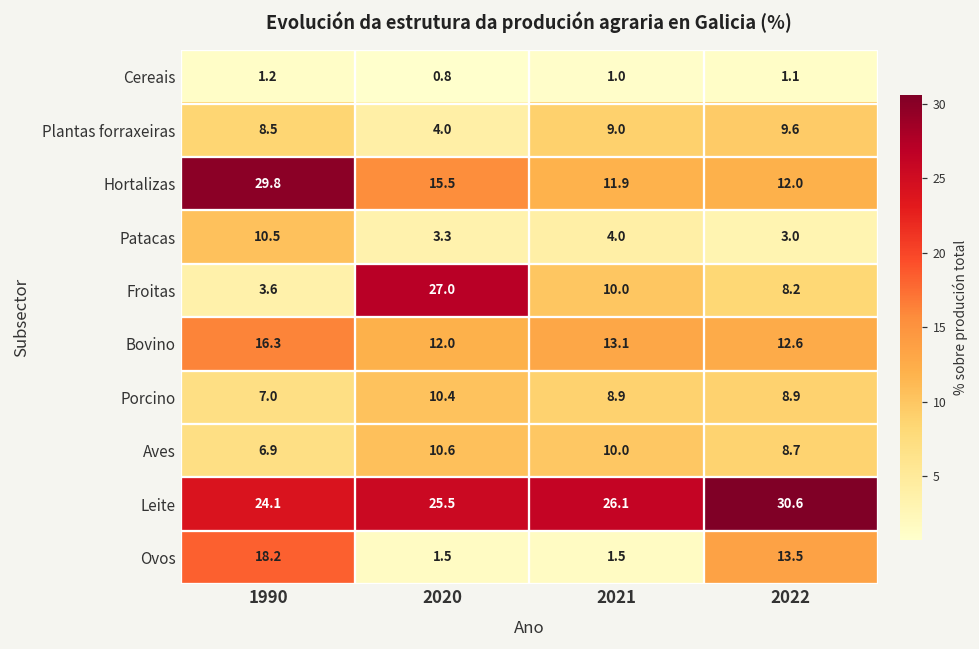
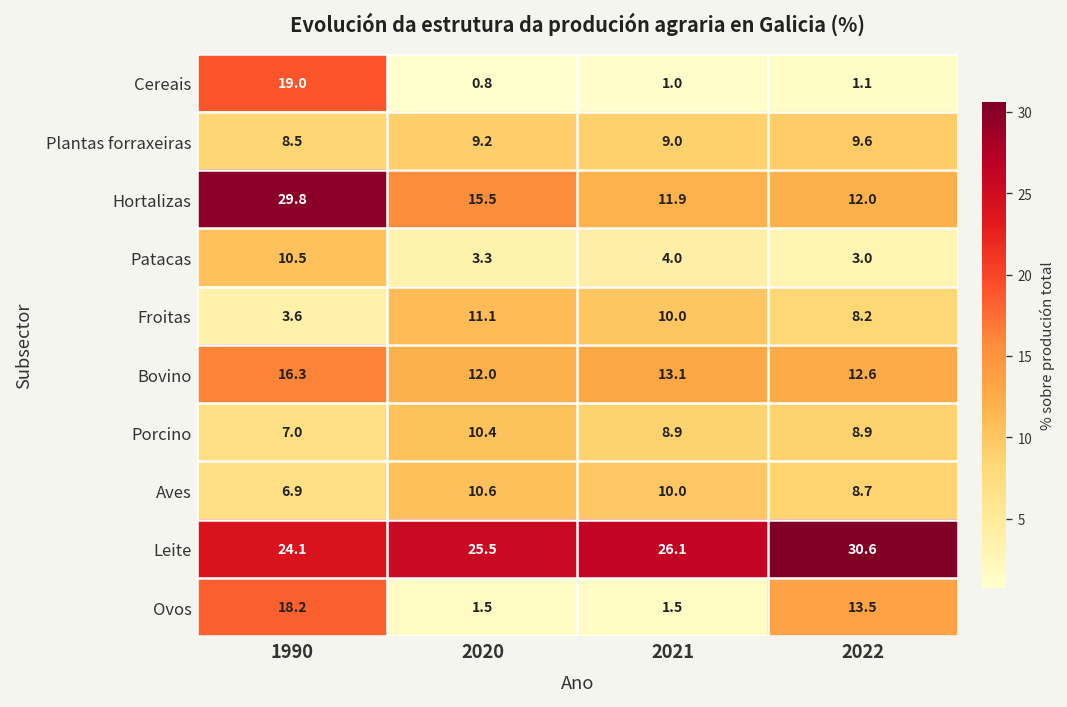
  {
    "Cereais": {
-     "1990": 1.2,
+     "1990": 19.0,
      "2020": 0.8,
      "2021": 1.0,
      "2022": 1.1
    },
    "Plantas forraxeiras": {
      "1990": 8.5,
-     "2020": 4.0,
+     "2020": 9.2,
      "2021": 9.0,
      "2022": 9.6
    },
    "Hortalizas": {
      "1990": 29.8,
      "2020": 15.5,
      "2021": 11.9,
      "2022": 12.0
    },
    "Patacas": {
      "1990": 10.5,
      "2020": 3.3,
      "2021": 4.0,
      "2022": 3.0
    },
    "Froitas": {
      "1990": 3.6,
-     "2020": 27.0,
+     "2020": 11.1,
      "2021": 10.0,
      "2022": 8.2
    },
    "Bovino": {
      "1990": 16.3,
      "2020": 12.0,
      "2021": 13.1,
      "2022": 12.6
    },
    "Porcino": {
      "1990": 7.0,
      "2020": 10.4,
      "2021": 8.9,
      "2022": 8.9
    },
    "Aves": {
      "1990": 6.9,
      "2020": 10.6,
      "2021": 10.0,
      "2022": 8.7
    },
    "Leite": {
      "1990": 24.1,
      "2020": 25.5,
      "2021": 26.1,
      "2022": 30.6
    },
    "Ovos": {
      "1990": 18.2,
      "2020": 1.5,
      "2021": 1.5,
      "2022": 13.5
    }
  }
